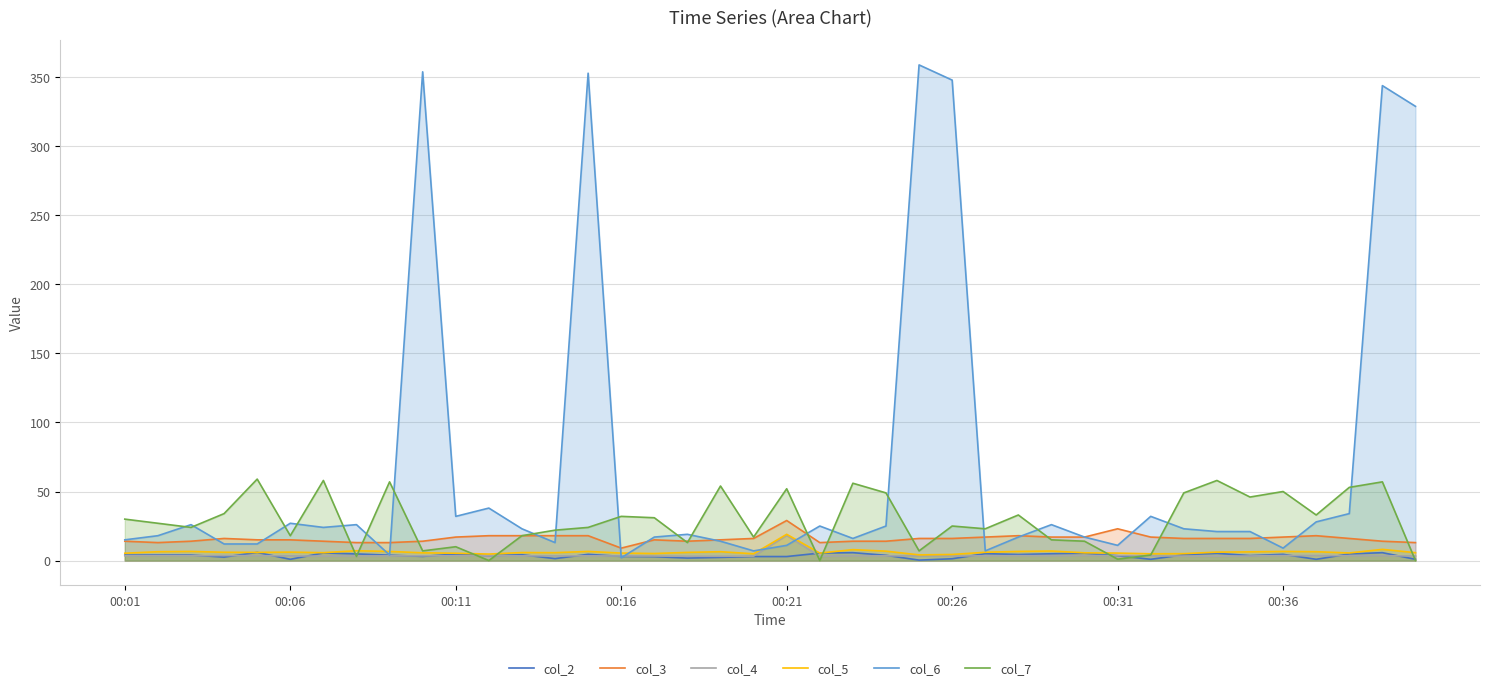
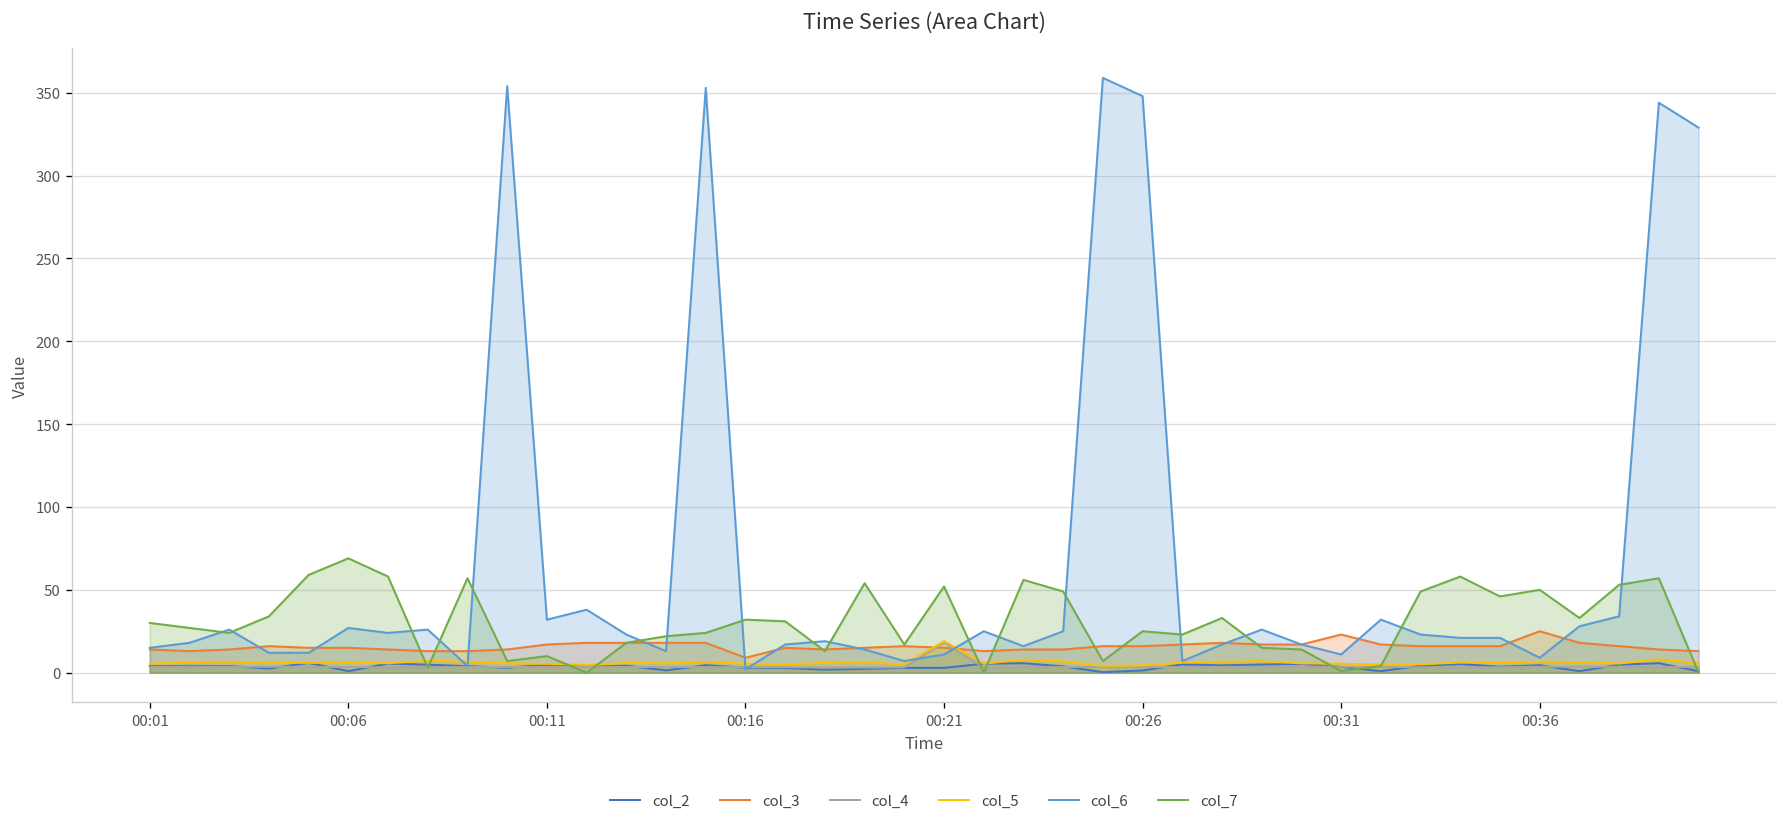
  {
    "col_3": {
      "00:06": 15,
      "00:11": 17,
      "00:16": 9,
-     "00:21": 29,
+     "00:21": 15,
      "00:26": 16,
      "00:31": 23,
-     "00:36": 17
+     "00:36": 25
    },
    "col_4": {
      "00:06": 3
    },
    "col_5": {
      "00:06": 6,
      "00:16": 5,
      "00:36": 7
    },
    "col_7": {
      "00:01": 30,
-     "00:06": 18,
+     "00:06": 69,
      "00:11": 10,
      "00:16": 32,
      "00:21": 52,
      "00:26": 25,
      "00:31": 1,
      "00:36": 50
    }
  }
